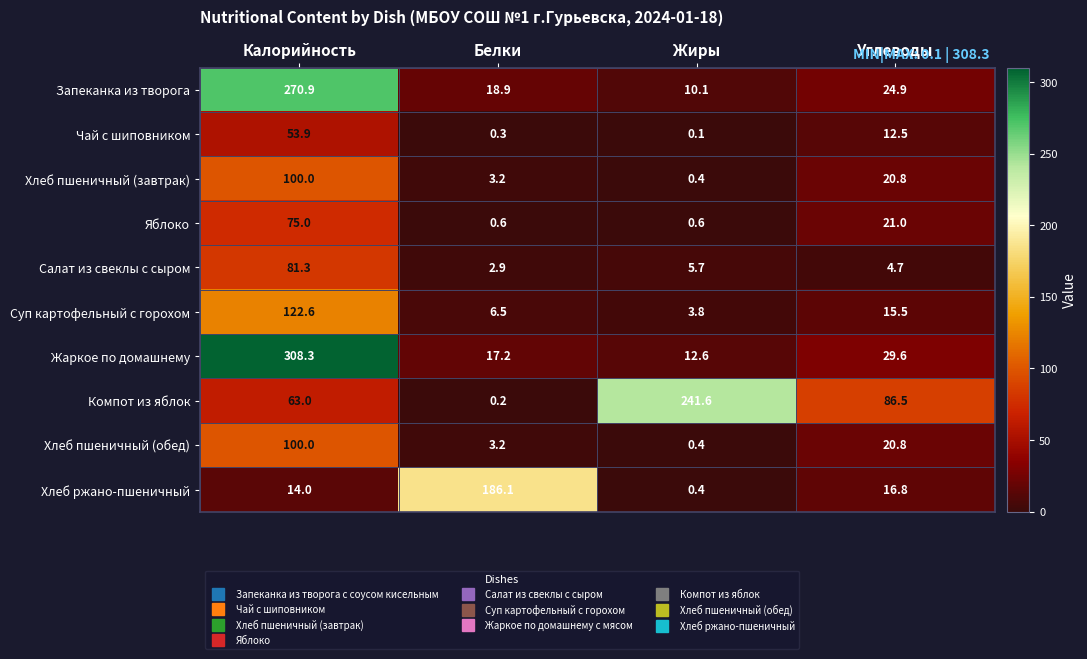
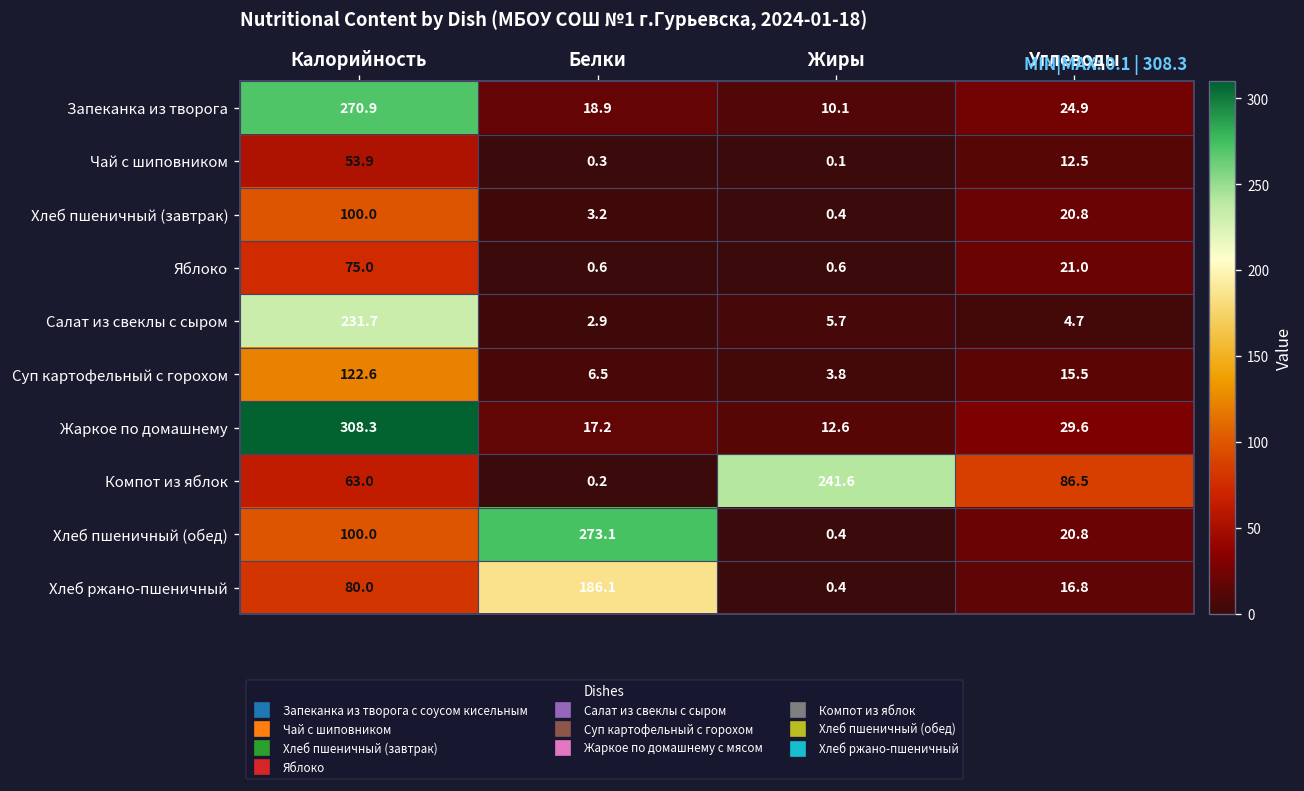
  {
    "Запеканка из творога": {
      "Калорийность": 270.9,
      "Белки": 18.9,
      "Жиры": 10.1,
      "Углеводы": 24.9
    },
    "Чай с шиповником": {
      "Калорийность": 53.9,
      "Белки": 0.3,
      "Жиры": 0.1,
      "Углеводы": 12.5
    },
    "Хлеб пшеничный (завтрак)": {
      "Калорийность": 100.0,
      "Белки": 3.2,
      "Жиры": 0.4,
      "Углеводы": 20.8
    },
    "Яблоко": {
      "Калорийность": 75.0,
      "Белки": 0.6,
      "Жиры": 0.6,
      "Углеводы": 21.0
    },
    "Салат из свеклы с сыром": {
-     "Калорийность": 81.3,
+     "Калорийность": 231.7,
      "Белки": 2.9,
      "Жиры": 5.7,
      "Углеводы": 4.7
    },
    "Суп картофельный с горохом": {
      "Калорийность": 122.6,
      "Белки": 6.5,
      "Жиры": 3.8,
      "Углеводы": 15.5
    },
    "Жаркое по домашнему": {
      "Калорийность": 308.3,
      "Белки": 17.2,
      "Жиры": 12.6,
      "Углеводы": 29.6
    },
    "Компот из яблок": {
      "Калорийность": 63.0,
      "Белки": 0.2,
      "Жиры": 241.6,
      "Углеводы": 86.5
    },
    "Хлеб пшеничный (обед)": {
      "Калорийность": 100.0,
-     "Белки": 3.2,
+     "Белки": 273.1,
      "Жиры": 0.4,
      "Углеводы": 20.8
    },
    "Хлеб ржано-пшеничный": {
-     "Калорийность": 14.0,
+     "Калорийность": 80.0,
      "Белки": 186.1,
      "Жиры": 0.4,
      "Углеводы": 16.8
    }
  }
